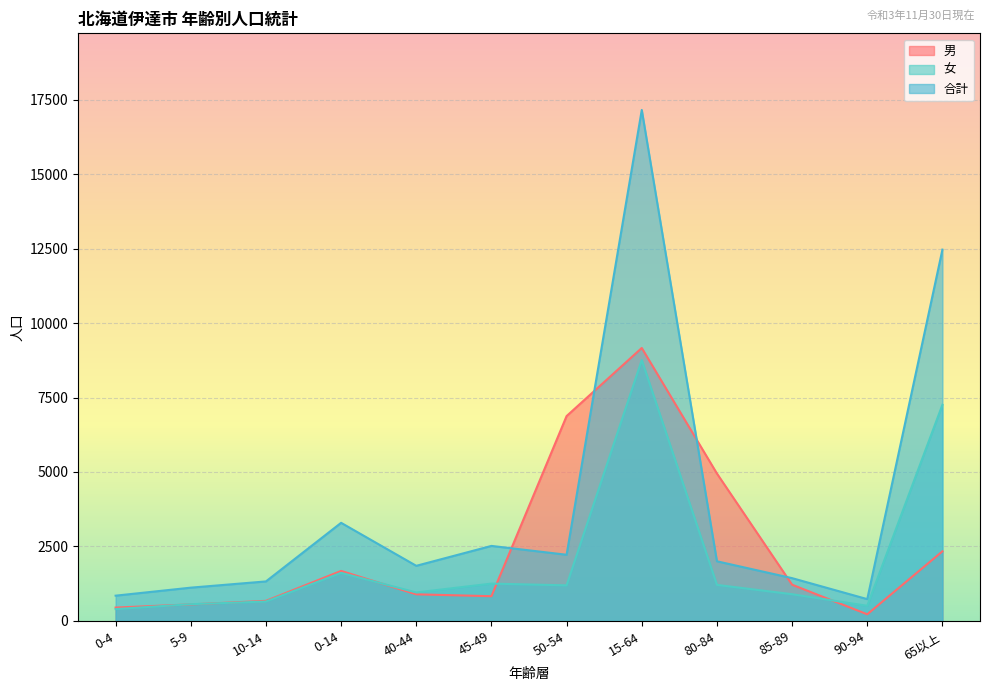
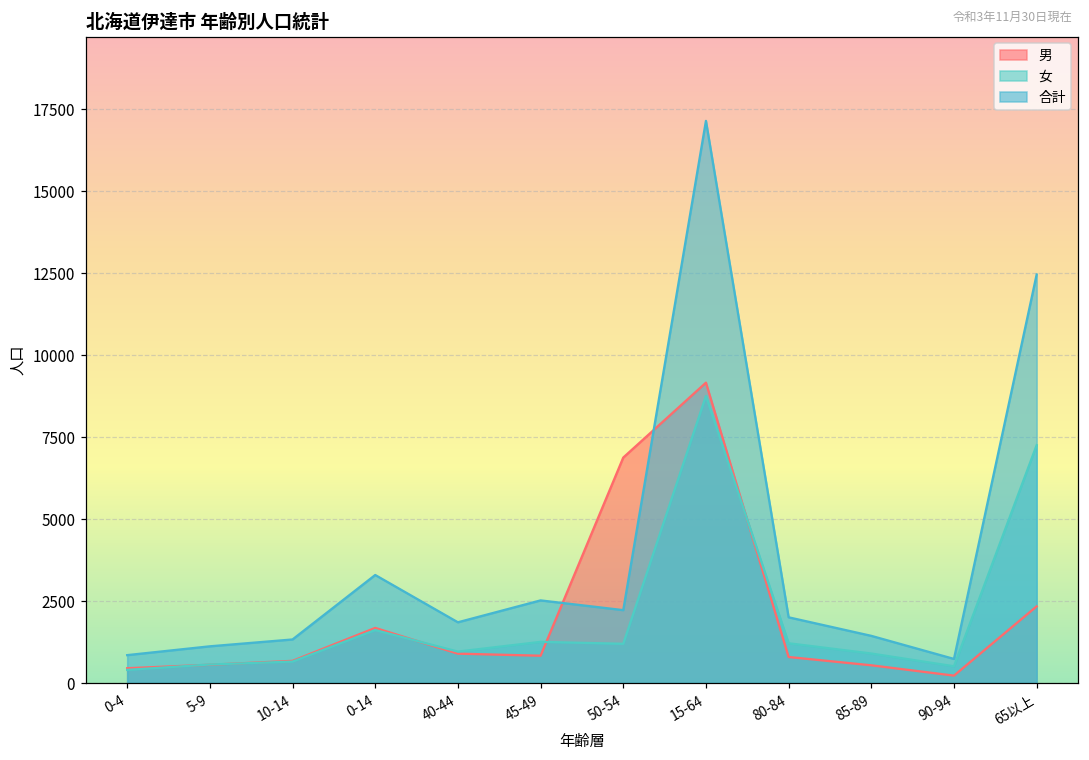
  {
    "男": {
      "45-49": 800,
      "50-54": 6900,
      "15-64": 9200,
-     "80-84": 4900,
-     "85-89": 1200,
+     "80-84": 800,
+     "85-89": 500,
      "90-94": 200,
      "65以上": 2300
    }
  }
